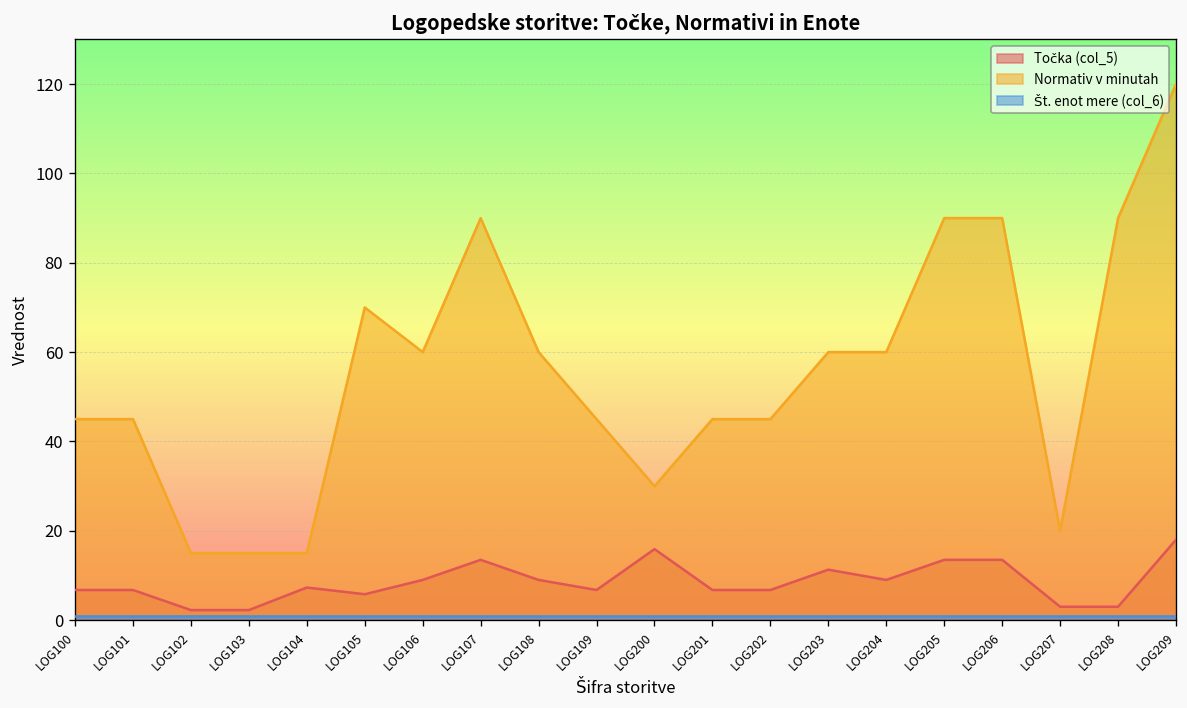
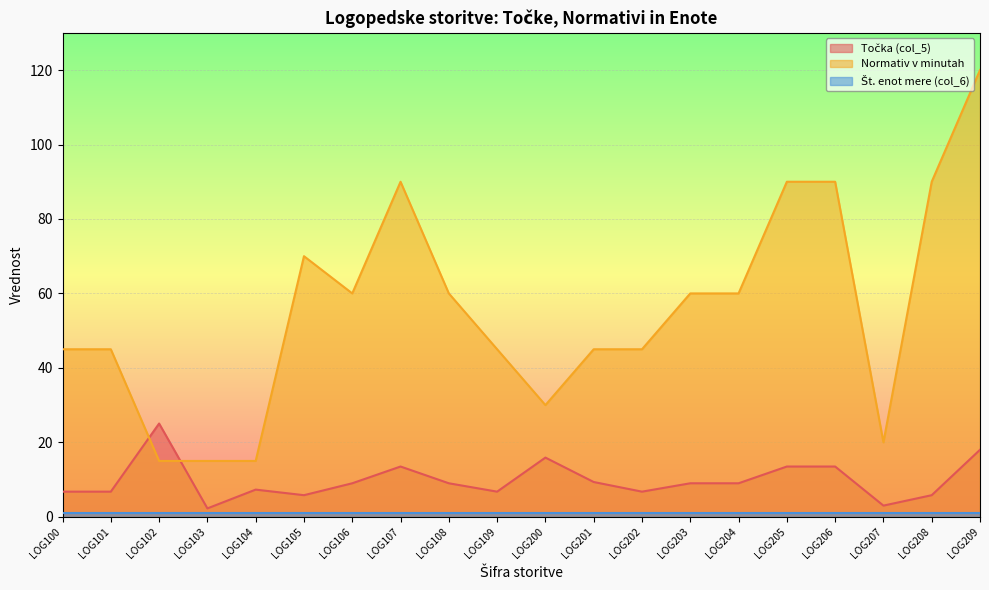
  {
    "Točka (col_5)": {
      "LOG100": 7,
      "LOG101": 7,
-     "LOG102": 2,
+     "LOG102": 25,
      "LOG103": 2,
      "LOG104": 7,
      "LOG105": 6,
      "LOG106": 9,
      "LOG107": 14,
      "LOG108": 9,
      "LOG109": 7,
      "LOG200": 16,
-     "LOG201": 7,
+     "LOG201": 9,
      "LOG202": 7,
-     "LOG203": 11,
+     "LOG203": 9,
      "LOG204": 9,
      "LOG205": 14,
      "LOG206": 14,
      "LOG207": 3,
-     "LOG208": 3,
+     "LOG208": 6,
      "LOG209": 18
    },
    "Normativ v minutah": {
      "LOG100": 45,
      "LOG101": 45,
      "LOG102": 15,
      "LOG103": 15,
      "LOG104": 15,
      "LOG105": 70,
      "LOG106": 60,
      "LOG107": 90,
      "LOG108": 60,
      "LOG109": 45,
      "LOG200": 30,
      "LOG201": 45,
      "LOG202": 45,
      "LOG203": 60,
      "LOG204": 60,
      "LOG205": 90,
      "LOG206": 90,
      "LOG207": 20,
      "LOG208": 90,
      "LOG209": 120
    },
    "Št. enot mere (col_6)": {
      "LOG100": 1,
      "LOG101": 1,
      "LOG102": 1,
      "LOG103": 1,
      "LOG104": 1,
      "LOG105": 1,
      "LOG106": 1,
      "LOG107": 1,
      "LOG108": 1,
      "LOG109": 1,
      "LOG200": 1,
      "LOG201": 1,
      "LOG202": 1,
      "LOG203": 1,
      "LOG204": 1,
      "LOG205": 1,
      "LOG206": 1,
      "LOG207": 1,
      "LOG208": 1,
      "LOG209": 1
    }
  }
